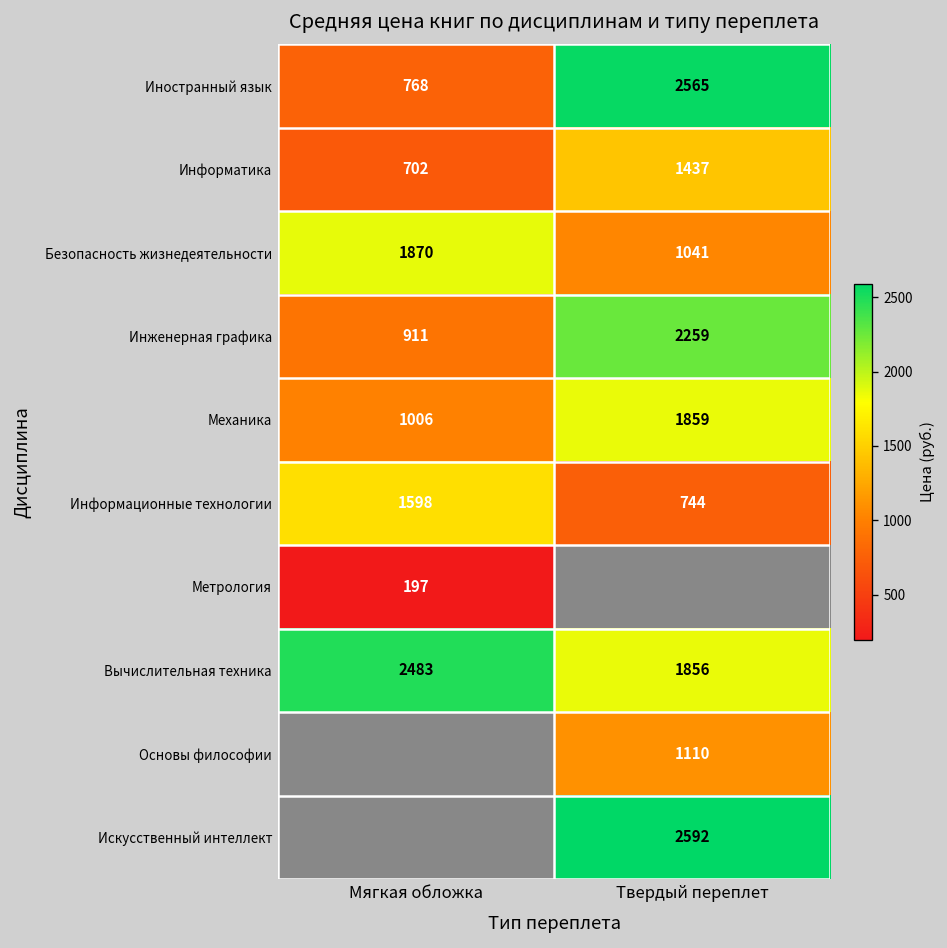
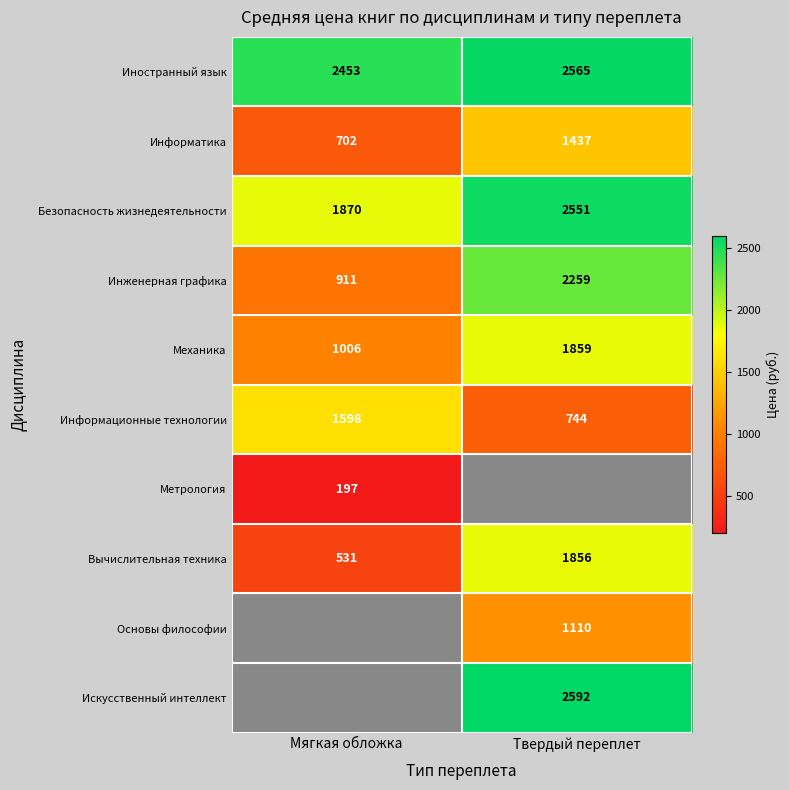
  {
    "Иностранный язык": {
-     "Мягкая обложка": 768,
+     "Мягкая обложка": 2453,
      "Твердый переплет": 2565
    },
    "Информатика": {
      "Мягкая обложка": 702,
      "Твердый переплет": 1437
    },
    "Безопасность жизнедеятельности": {
      "Мягкая обложка": 1870,
-     "Твердый переплет": 1041
+     "Твердый переплет": 2551
    },
    "Инженерная графика": {
      "Мягкая обложка": 911,
      "Твердый переплет": 2259
    },
    "Механика": {
      "Мягкая обложка": 1006,
      "Твердый переплет": 1859
    },
    "Информационные технологии": {
      "Мягкая обложка": 1598,
      "Твердый переплет": 744
    },
    "Метрология": {
      "Мягкая обложка": 197
    },
    "Вычислительная техника": {
-     "Мягкая обложка": 2483,
+     "Мягкая обложка": 531,
      "Твердый переплет": 1856
    },
    "Основы философии": {
      "Твердый переплет": 1110
    },
    "Искусственный интеллект": {
      "Твердый переплет": 2592
    }
  }
